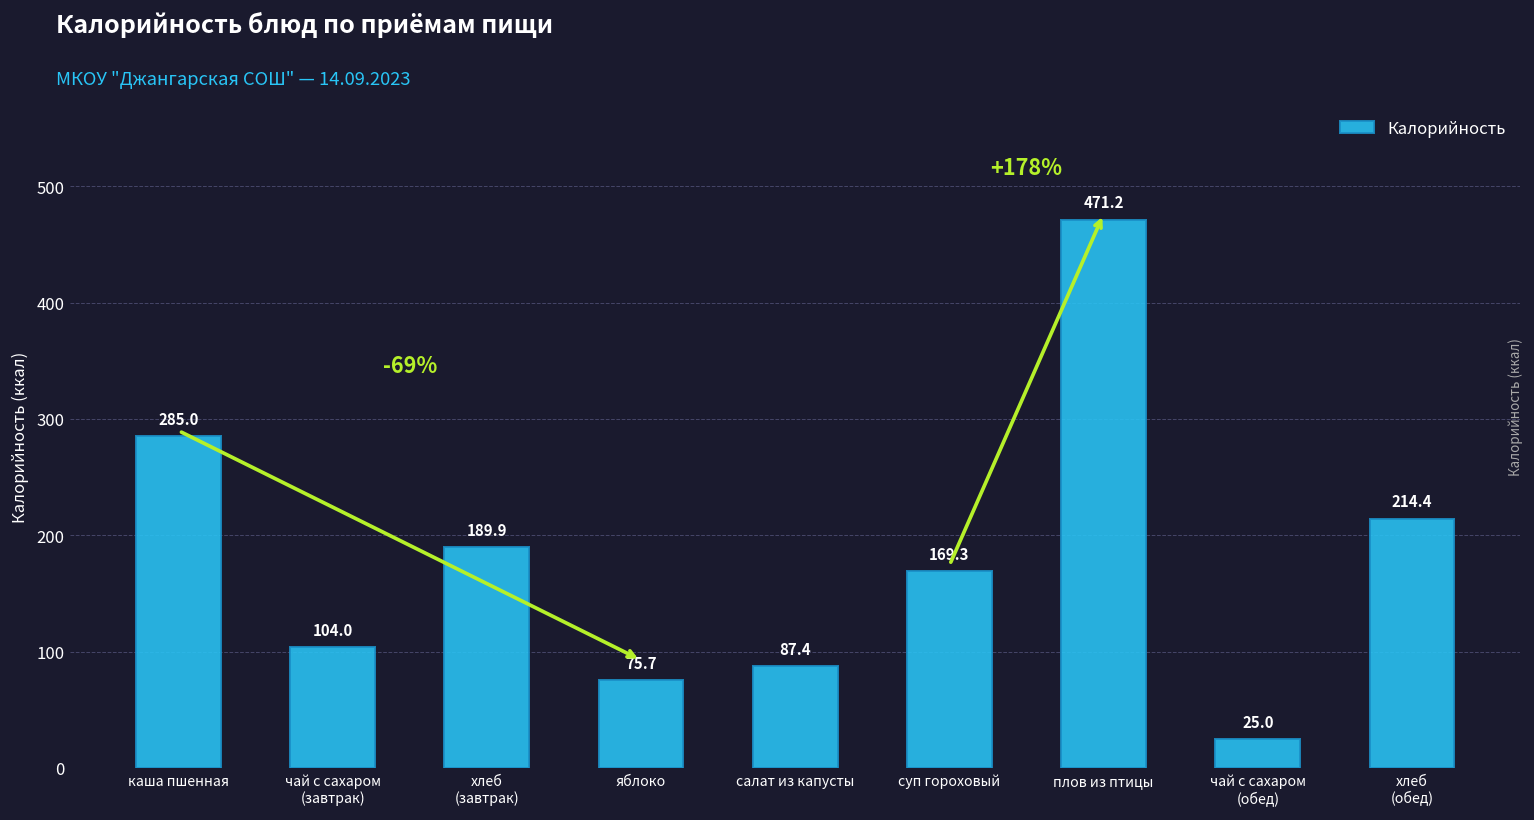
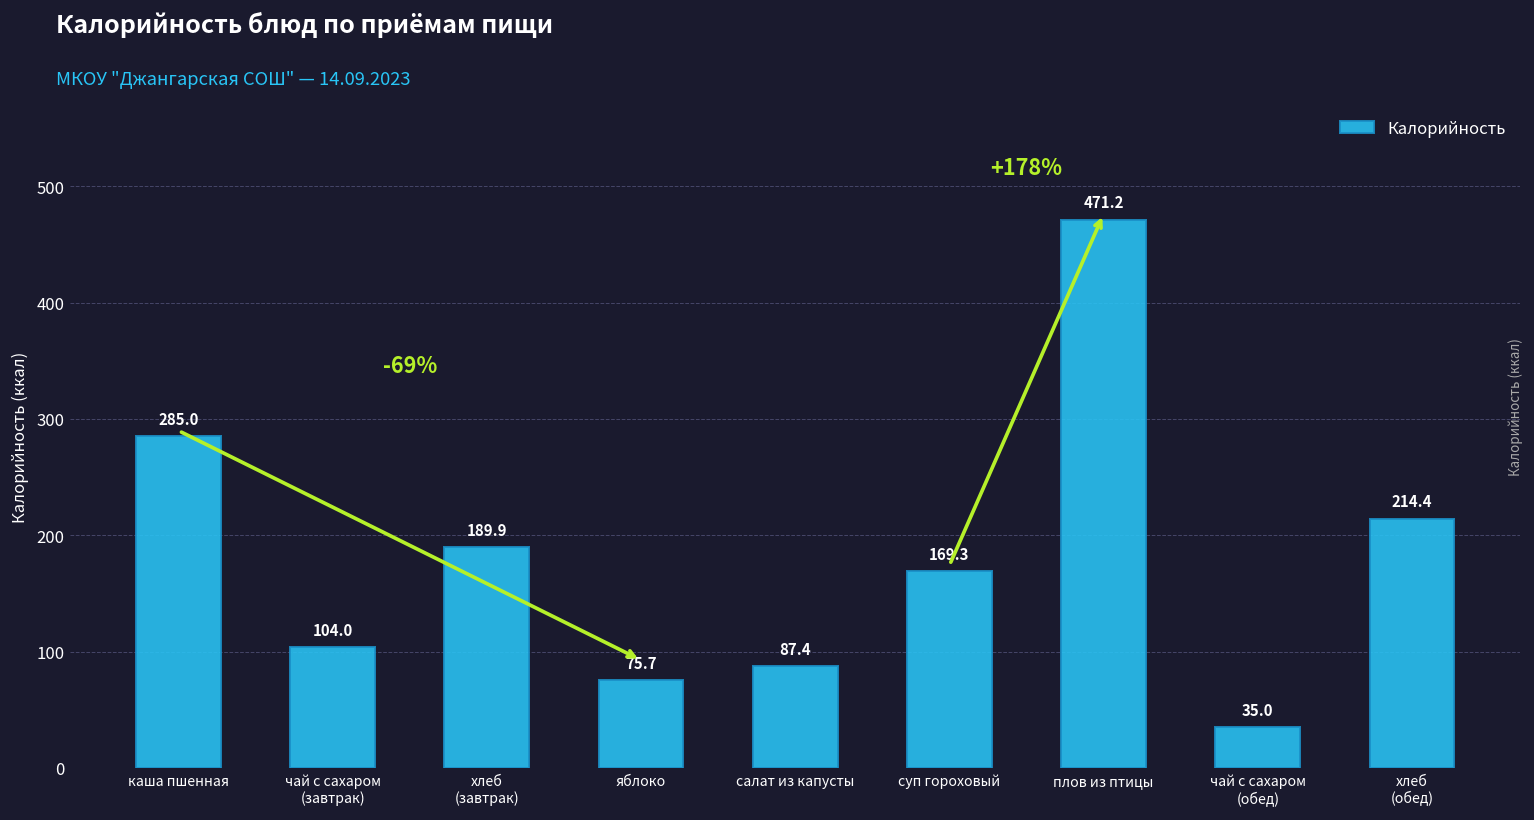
  {
    "каша пшенная": 285.0,
    "чай с сахаром (завтрак)": 104.0,
    "хлеб (завтрак)": 189.9,
    "яблоко": 75.7,
    "салат из капусты": 87.4,
    "суп гороховый": 169.3,
    "плов из птицы": 471.2,
-   "чай с сахаром (обед)": 25.0,
+   "чай с сахаром (обед)": 35.0,
    "хлеб (обед)": 214.4
  }
